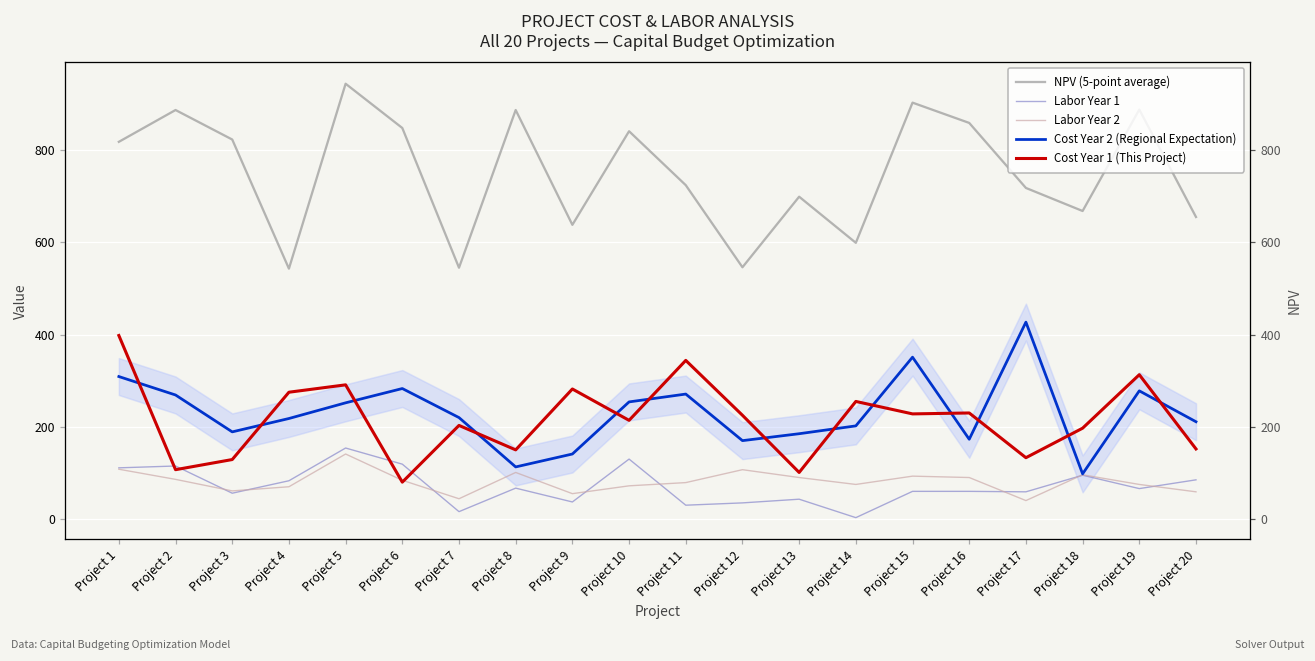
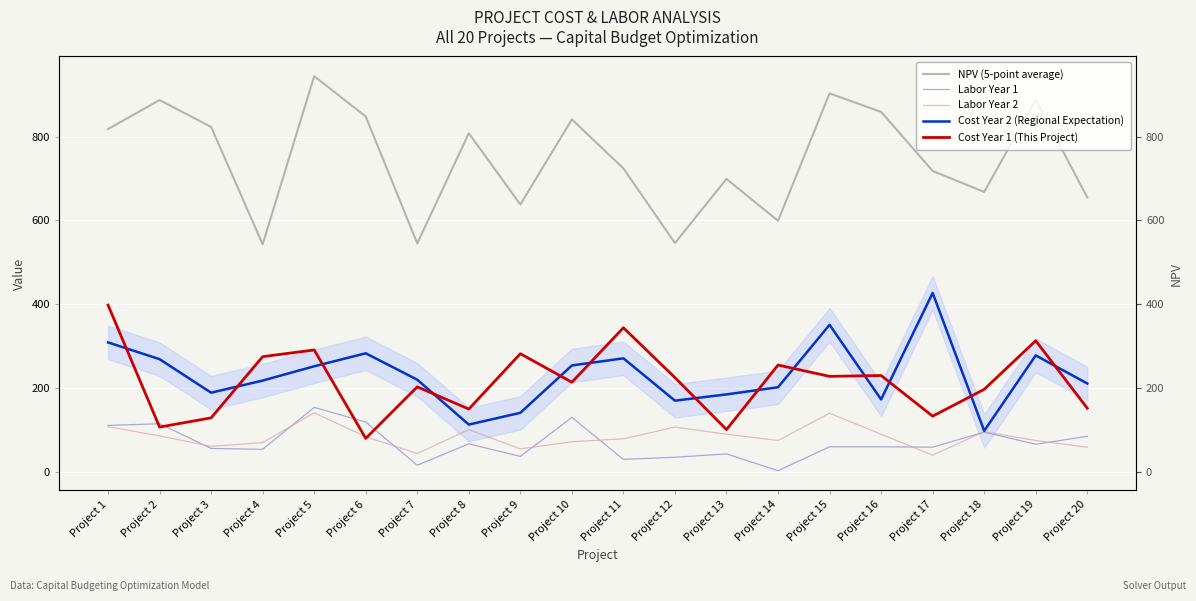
  {
    "NPV (5-point average)": {
      "Project 1": 820,
      "Project 2": 890,
      "Project 3": 820,
      "Project 4": 540,
      "Project 5": 940,
      "Project 6": 850,
      "Project 7": 550,
-     "Project 8": 890,
+     "Project 8": 810,
      "Project 9": 640,
      "Project 10": 840,
      "Project 11": 720,
      "Project 12": 550,
      "Project 13": 700,
      "Project 14": 600,
      "Project 15": 900,
      "Project 16": 860,
      "Project 17": 720,
      "Project 18": 670,
      "Project 20": 660
    },
    "Labor Year 1": {
      "Project 2": 120,
-     "Project 4": 80,
+     "Project 4": 50,
      "Project 5": 150,
      "Project 6": 120,
      "Project 7": 20,
      "Project 8": 70,
      "Project 9": 40,
      "Project 10": 130,
      "Project 11": 30,
      "Project 12": 40,
      "Project 13": 40,
      "Project 14": 0,
      "Project 15": 60,
      "Project 16": 60,
      "Project 17": 60,
      "Project 19": 70,
      "Project 20": 90
    },
    "Labor Year 2": {
      "Project 2": 90,
      "Project 4": 70,
      "Project 5": 140,
      "Project 7": 40,
      "Project 8": 100,
      "Project 9": 60,
      "Project 10": 70,
      "Project 11": 80,
      "Project 12": 110,
      "Project 13": 90,
      "Project 14": 80,
-     "Project 15": 90,
+     "Project 15": 140,
      "Project 16": 90,
      "Project 17": 40,
      "Project 19": 80,
      "Project 20": 60
    },
    "Cost Year 2 (Regional Expectation)": {
      "Project 1": 310,
      "Project 2": 270,
      "Project 3": 190,
      "Project 4": 220,
      "Project 5": 250,
      "Project 6": 280,
      "Project 7": 220,
      "Project 8": 110,
      "Project 9": 140,
      "Project 10": 250,
      "Project 11": 270,
      "Project 12": 170,
      "Project 13": 190,
      "Project 14": 200,
      "Project 15": 350,
      "Project 16": 170,
      "Project 17": 430,
      "Project 19": 280,
      "Project 20": 210
    },
    "Cost Year 1 (This Project)": {
      "Project 1": 400,
      "Project 2": 110,
      "Project 3": 130,
      "Project 4": 280,
      "Project 7": 200,
      "Project 9": 280,
      "Project 10": 210,
      "Project 11": 340,
      "Project 12": 230,
      "Project 13": 100,
      "Project 14": 260,
      "Project 15": 230,
      "Project 16": 230,
      "Project 17": 130,
      "Project 18": 200,
      "Project 20": 150
    }
  }
